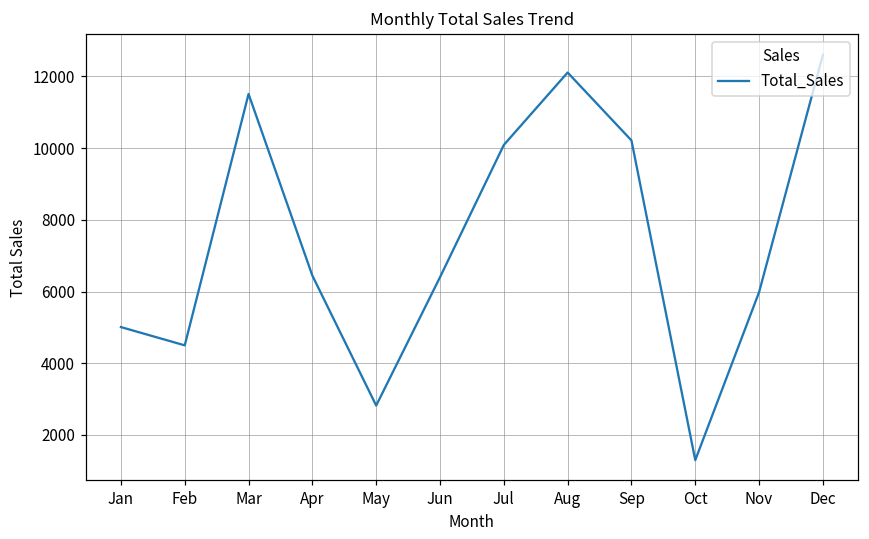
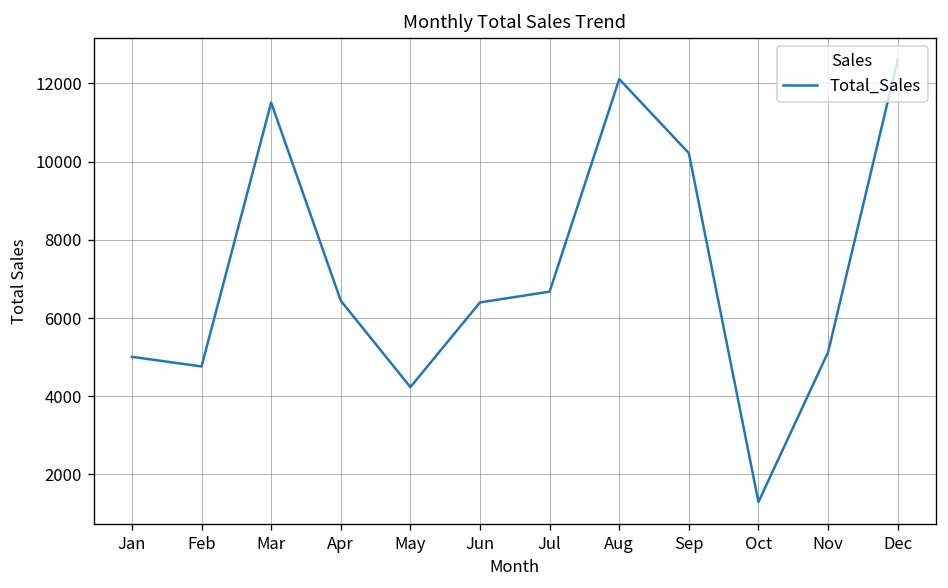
  {
    "Jan": 5000,
-   "Feb": 4500,
+   "Feb": 4800,
    "Mar": 11500,
    "Apr": 6400,
-   "May": 2800,
+   "May": 4200,
    "Jun": 6400,
-   "Jul": 10100,
+   "Jul": 6700,
    "Aug": 12100,
    "Sep": 10200,
    "Oct": 1300,
-   "Nov": 6000
+   "Nov": 5100
  }
